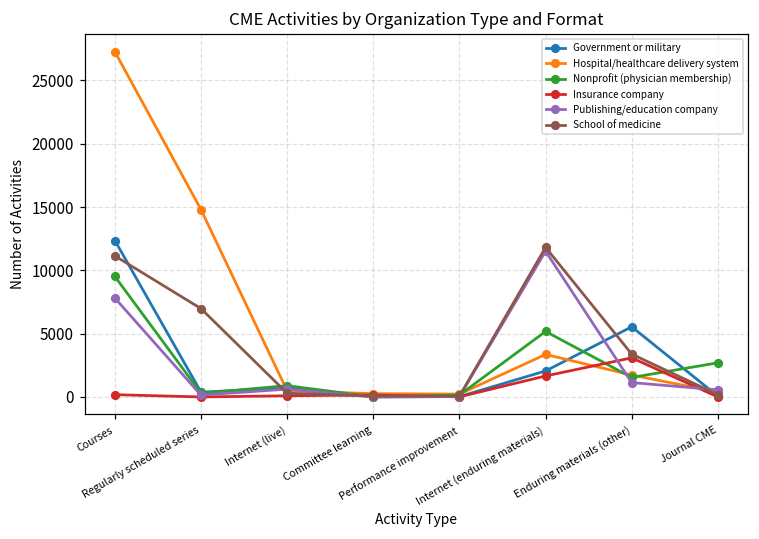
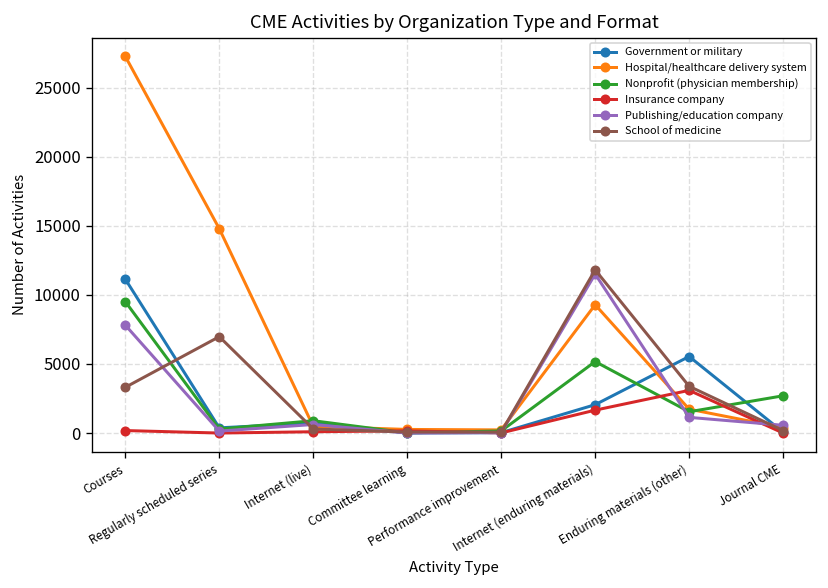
  {
    "Government or military": {
-     "Courses": 12400,
+     "Courses": 11100,
      "Internet (enduring materials)": 2100,
      "Enduring materials (other)": 5500
    },
    "Hospital/healthcare delivery system": {
      "Courses": 27300,
      "Regularly scheduled series": 14800,
-     "Internet (enduring materials)": 3400
+     "Internet (enduring materials)": 9300
    },
    "Nonprofit (physician membership)": {
      "Courses": 9500,
      "Internet (enduring materials)": 5200,
      "Journal CME": 2700
    },
    "Insurance company": {
      "Courses": 200,
      "Internet (enduring materials)": 1700,
      "Enduring materials (other)": 3100
    },
    "Publishing/education company": {
      "Courses": 7800,
      "Internet (enduring materials)": 11500,
      "Enduring materials (other)": 1100
    },
    "School of medicine": {
-     "Courses": 11100,
+     "Courses": 3300,
      "Regularly scheduled series": 7000,
      "Internet (enduring materials)": 11800,
      "Enduring materials (other)": 3400
    }
  }
